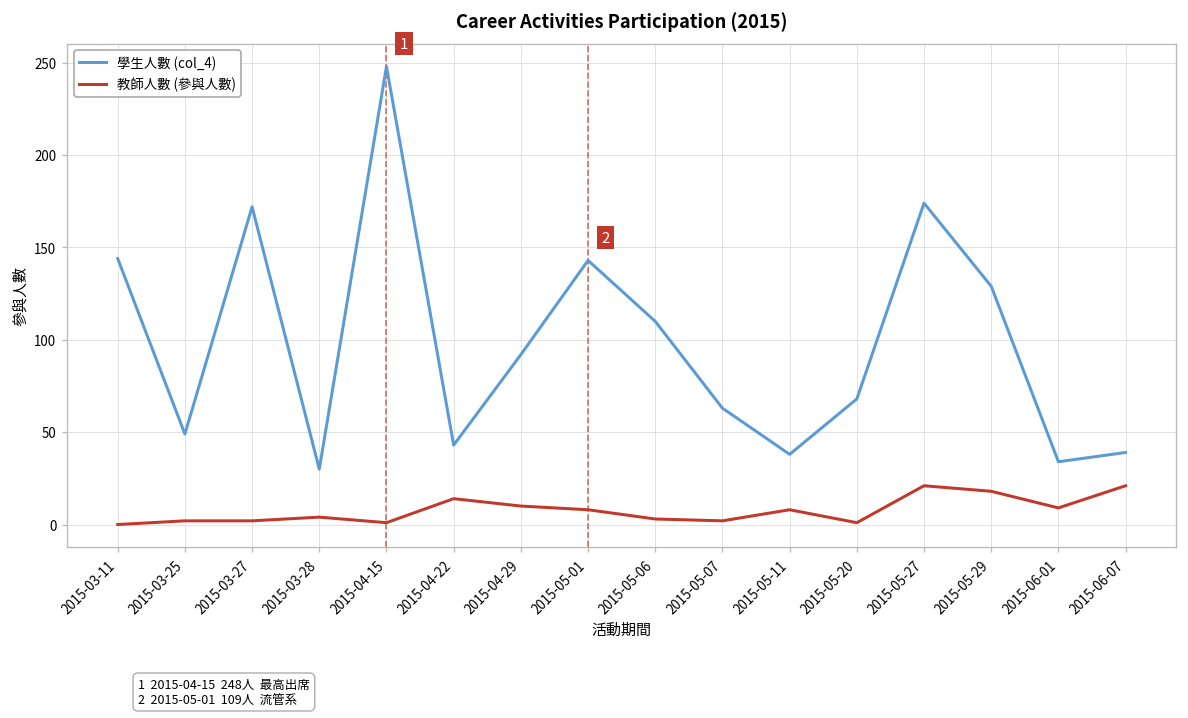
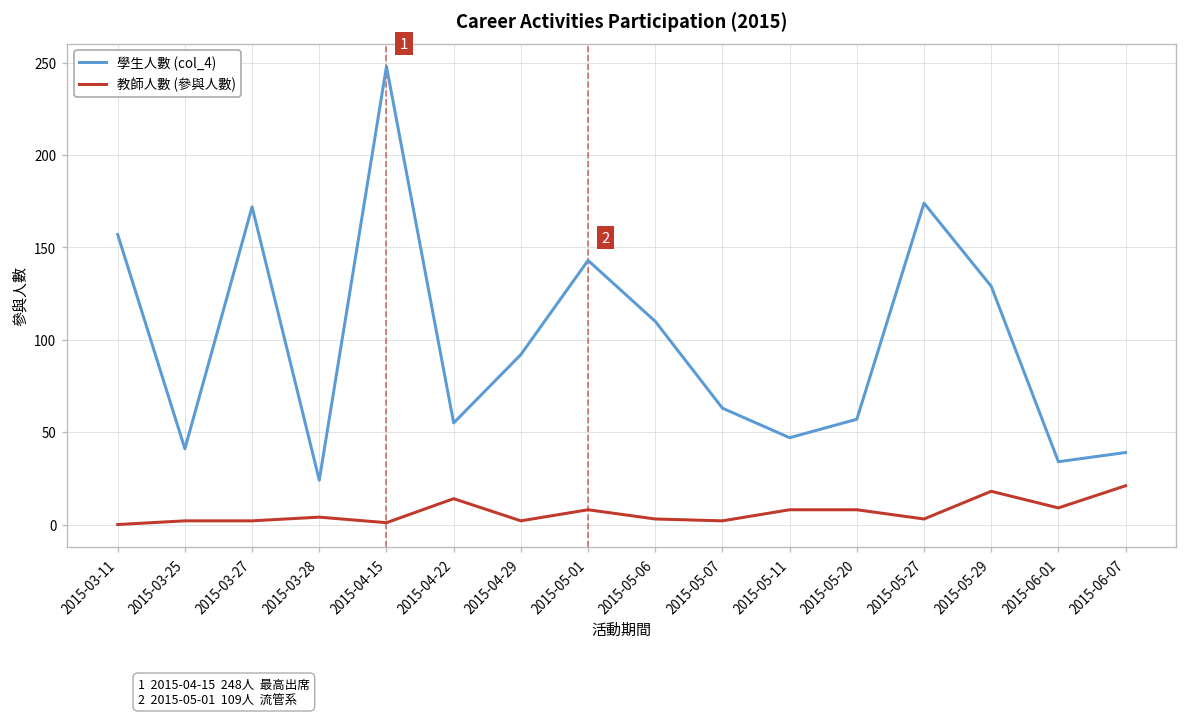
  {
    "學生人數 (col_4)": {
-     "2015-03-11": 144,
-     "2015-03-25": 49,
+     "2015-03-11": 157,
+     "2015-03-25": 41,
      "2015-03-27": 172,
-     "2015-03-28": 30,
-     "2015-04-22": 43,
+     "2015-03-28": 24,
+     "2015-04-22": 55,
      "2015-04-29": 92,
      "2015-05-06": 110,
      "2015-05-07": 63,
-     "2015-05-11": 38,
-     "2015-05-20": 68,
+     "2015-05-11": 47,
+     "2015-05-20": 57,
      "2015-05-27": 174,
      "2015-05-29": 129,
      "2015-06-01": 34,
      "2015-06-07": 39
    },
    "教師人數 (參與人數)": {
      "2015-03-11": 0,
      "2015-03-25": 2,
      "2015-03-27": 2,
      "2015-03-28": 4,
      "2015-04-15": 1,
      "2015-04-22": 14,
-     "2015-04-29": 10,
+     "2015-04-29": 2,
      "2015-05-01": 8,
      "2015-05-06": 3,
      "2015-05-07": 2,
      "2015-05-11": 8,
-     "2015-05-20": 1,
-     "2015-05-27": 21,
+     "2015-05-20": 8,
+     "2015-05-27": 3,
      "2015-05-29": 18,
      "2015-06-01": 9,
      "2015-06-07": 21
    }
  }
